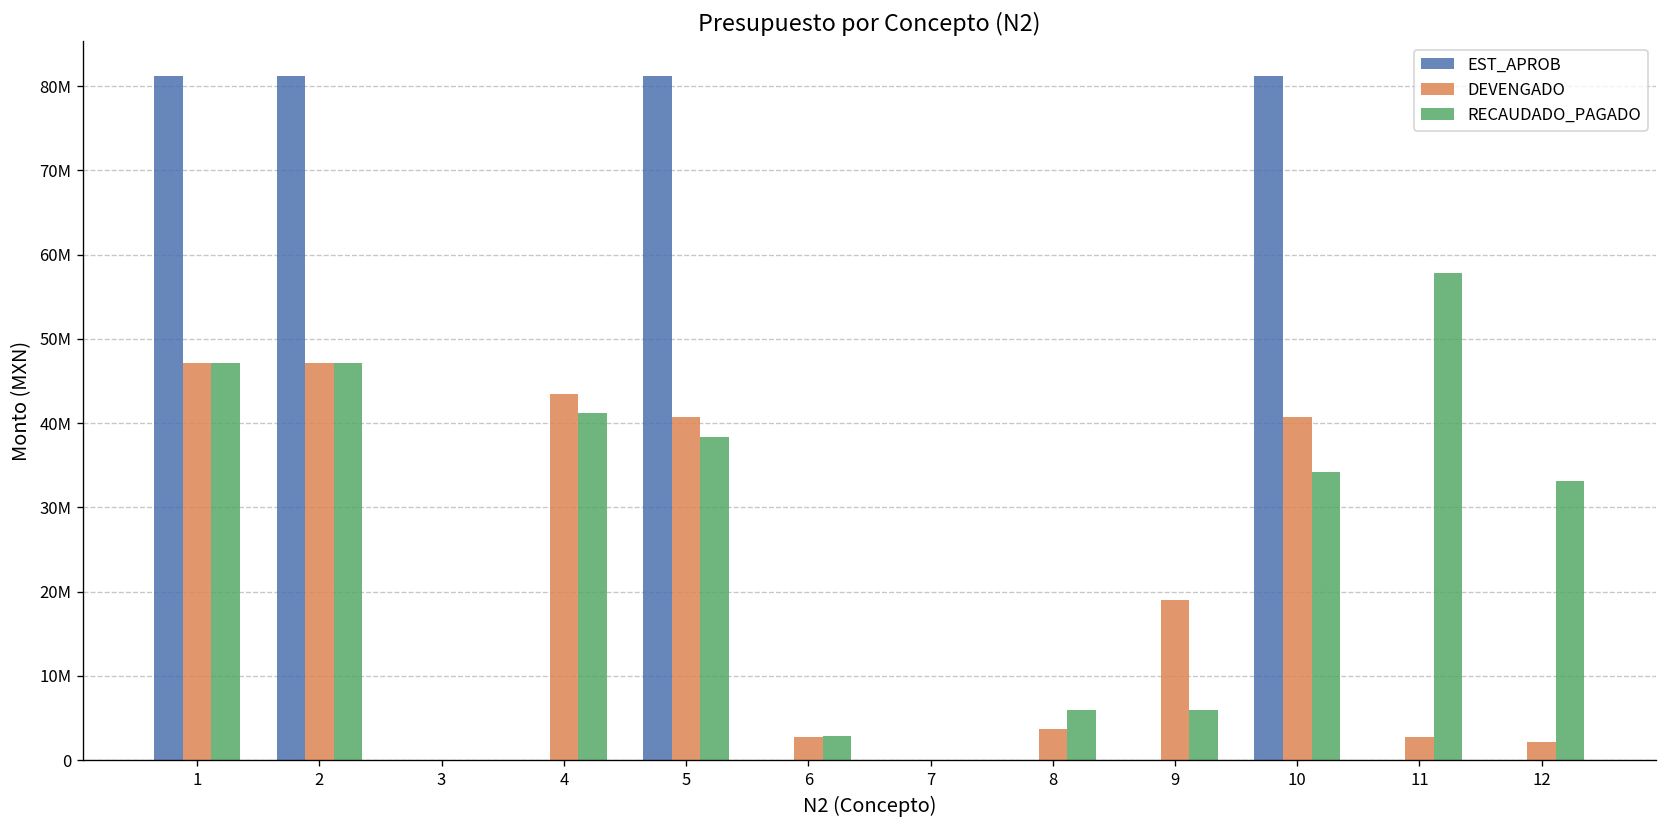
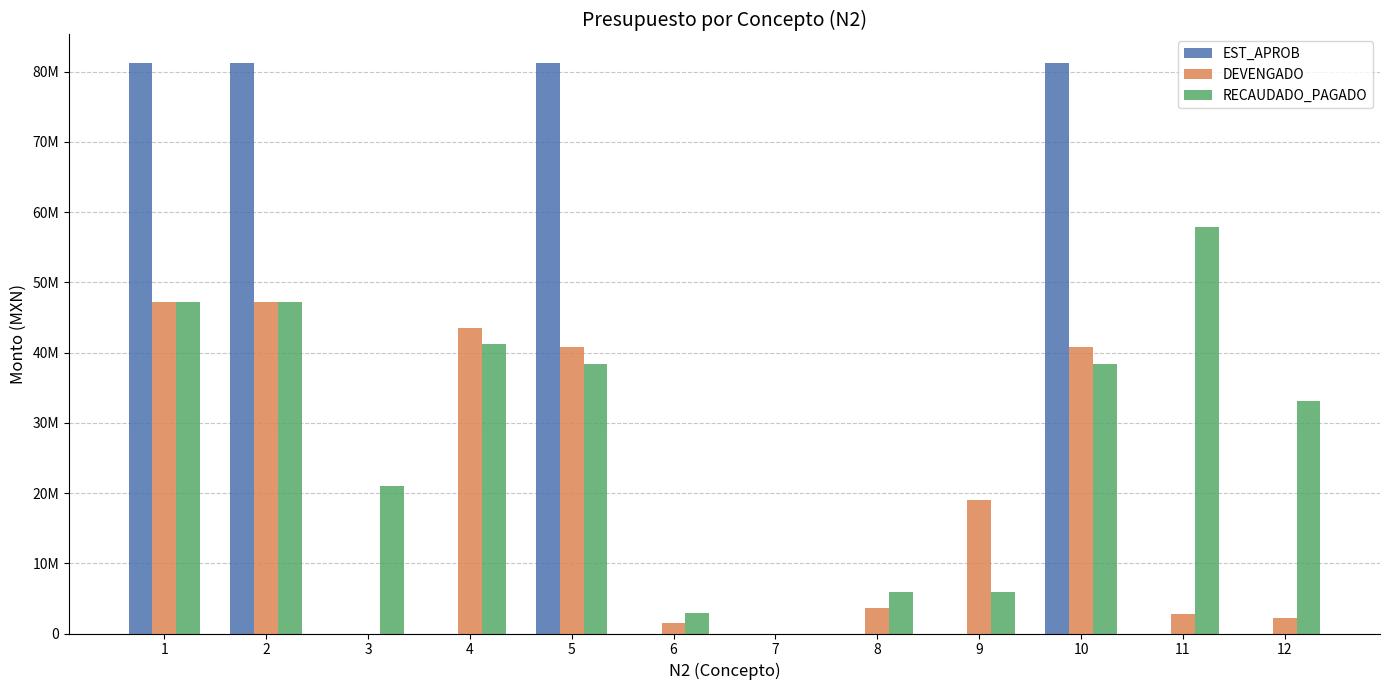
  {
    "EST_APROB": {
      "1": 81000000,
      "2": 81000000,
      "3": 0,
      "4": 0,
      "5": 81000000,
      "6": 0,
      "7": 0,
      "8": 0,
      "9": 0,
      "10": 81000000,
      "11": 0,
      "12": 0
    },
    "DEVENGADO": {
      "1": 47000000,
      "2": 47000000,
      "3": 0,
      "4": 44000000,
      "5": 41000000,
-     "6": 3000000,
+     "6": 2000000,
      "7": 0,
      "8": 4000000,
      "9": 19000000,
      "10": 41000000,
      "11": 3000000,
      "12": 2000000
    },
    "RECAUDADO_PAGADO": {
      "1": 47000000,
      "2": 47000000,
-     "3": 0,
+     "3": 21000000,
      "4": 41000000,
      "5": 38000000,
      "6": 3000000,
      "7": 0,
      "8": 6000000,
      "9": 6000000,
-     "10": 34000000,
+     "10": 38000000,
      "11": 58000000,
      "12": 33000000
    }
  }
